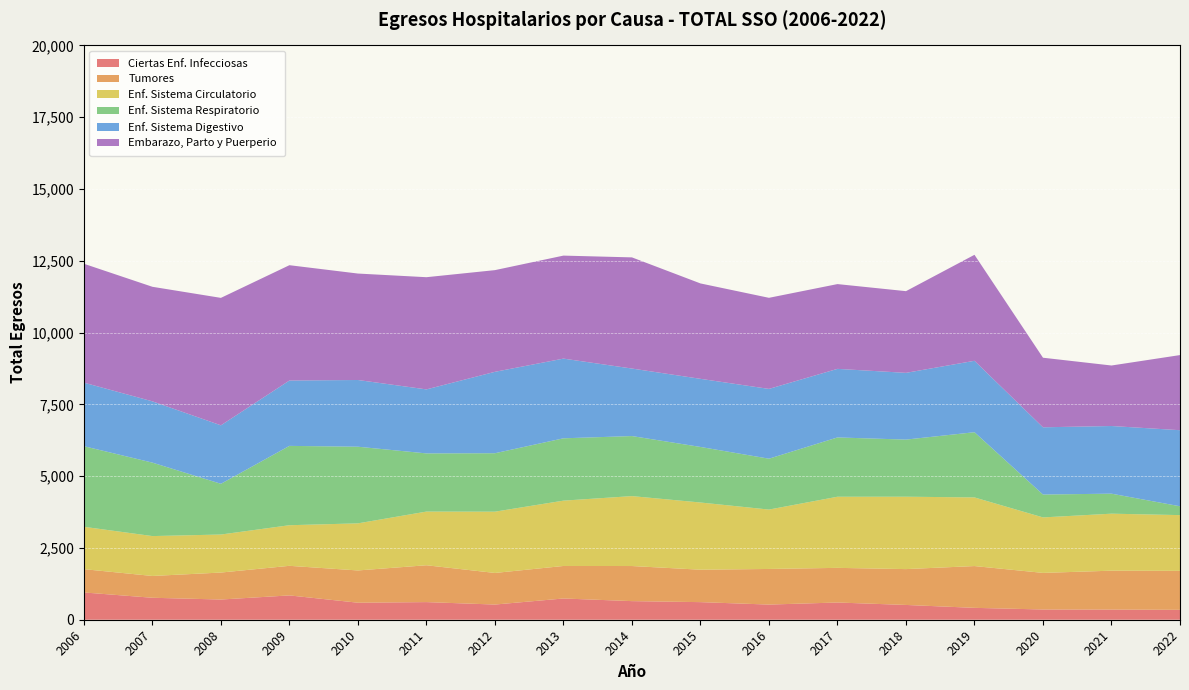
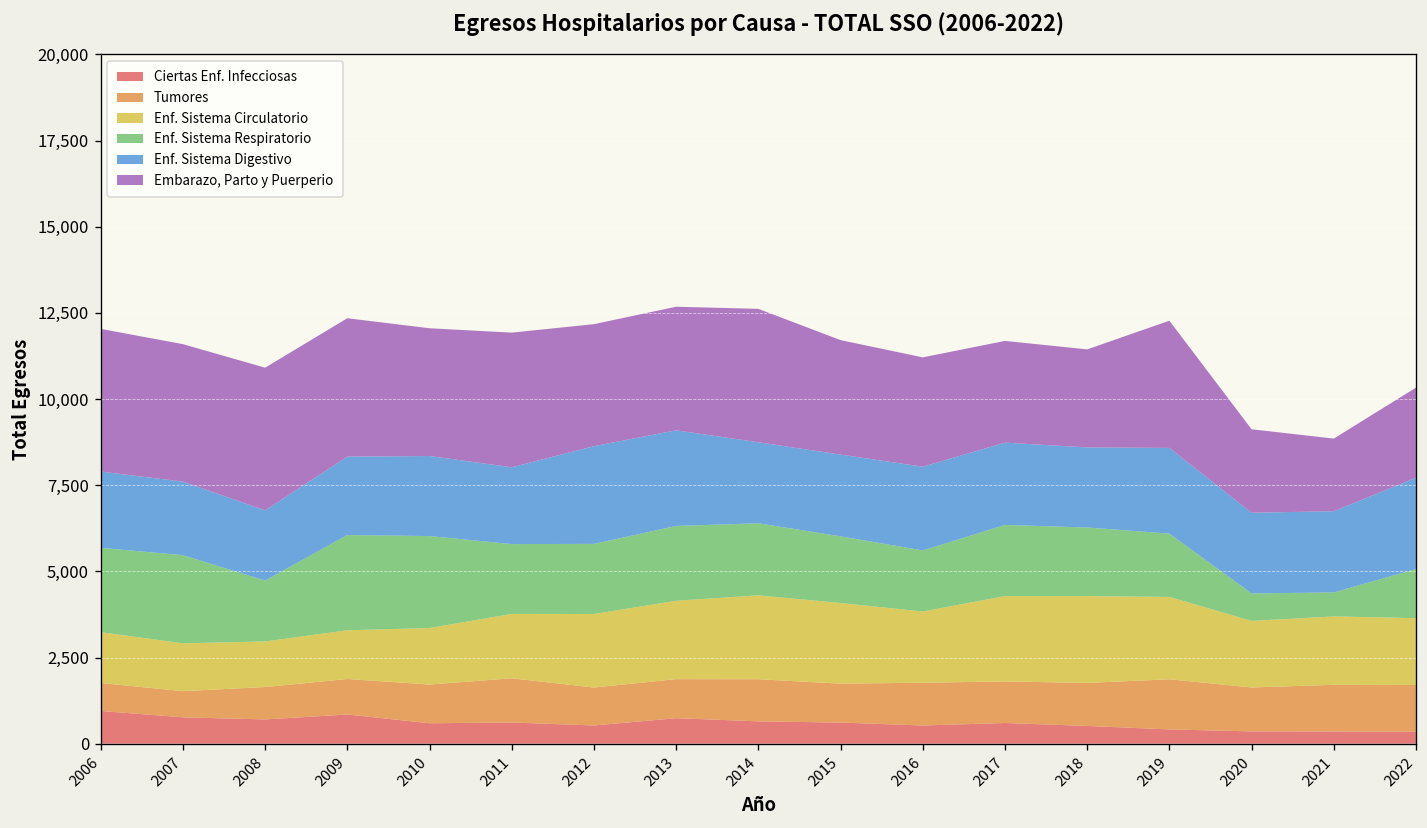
  {
    "Enf. Sistema Respiratorio": {
-     "2006": "2,800",
+     "2006": "2,400",
      "2007": "2,600",
      "2008": "1,800",
      "2009": "2,800",
      "2010": "2,700",
      "2011": "2,000",
      "2012": "2,000",
      "2013": "2,200",
      "2014": "2,100",
      "2015": "1,900",
      "2016": "1,800",
      "2017": "2,100",
      "2018": "2,000",
-     "2019": "2,300",
+     "2019": "1,800",
      "2020": "800",
      "2021": "700",
-     "2022": "300"
+     "2022": "1,400"
    },
    "Enf. Sistema Digestivo": {
      "2006": "2,200",
      "2007": "2,100",
      "2008": "2,000",
      "2009": "2,300",
      "2010": "2,300",
      "2011": "2,200",
      "2012": "2,800",
      "2013": "2,800",
      "2014": "2,400",
      "2015": "2,400",
      "2016": "2,400",
      "2017": "2,400",
      "2018": "2,300",
      "2019": "2,500",
      "2020": "2,300",
      "2021": "2,400",
      "2022": "2,600"
    },
    "Embarazo, Parto y Puerperio": {
      "2006": "4,100",
      "2007": "4,000",
-     "2008": "4,400",
+     "2008": "4,100",
      "2009": "4,000",
      "2010": "3,700",
      "2011": "3,900",
      "2012": "3,500",
      "2013": "3,600",
      "2014": "3,900",
      "2015": "3,300",
      "2016": "3,200",
      "2017": "3,000",
      "2018": "2,800",
      "2019": "3,700",
      "2020": "2,400",
      "2021": "2,100",
      "2022": "2,600"
    }
  }
